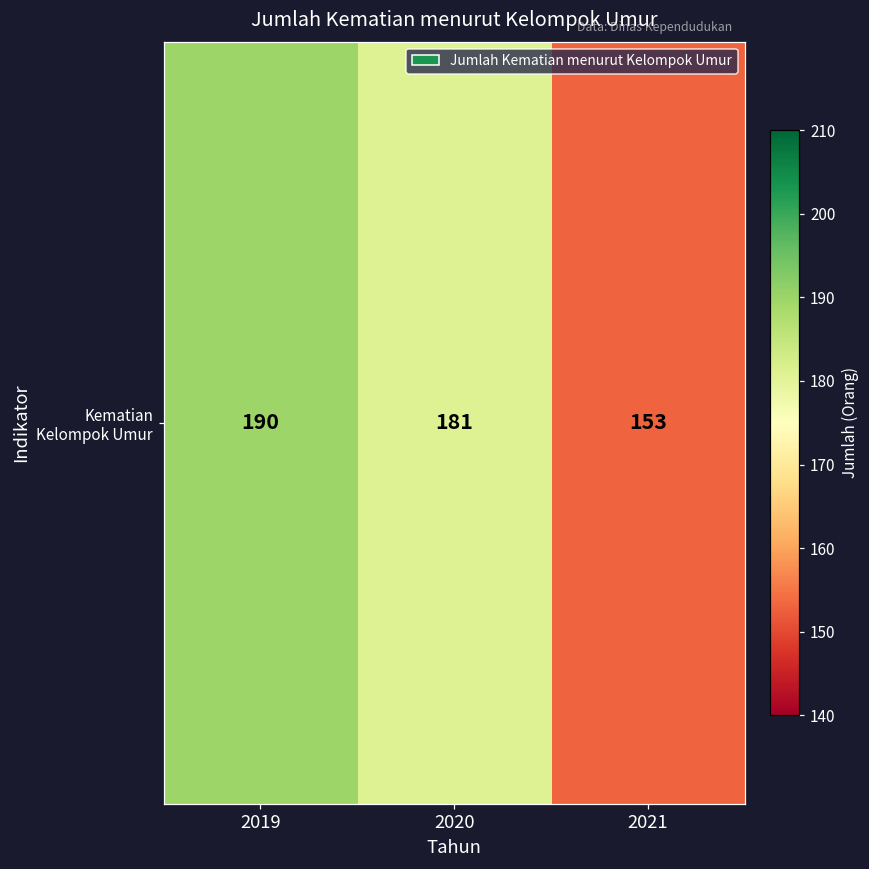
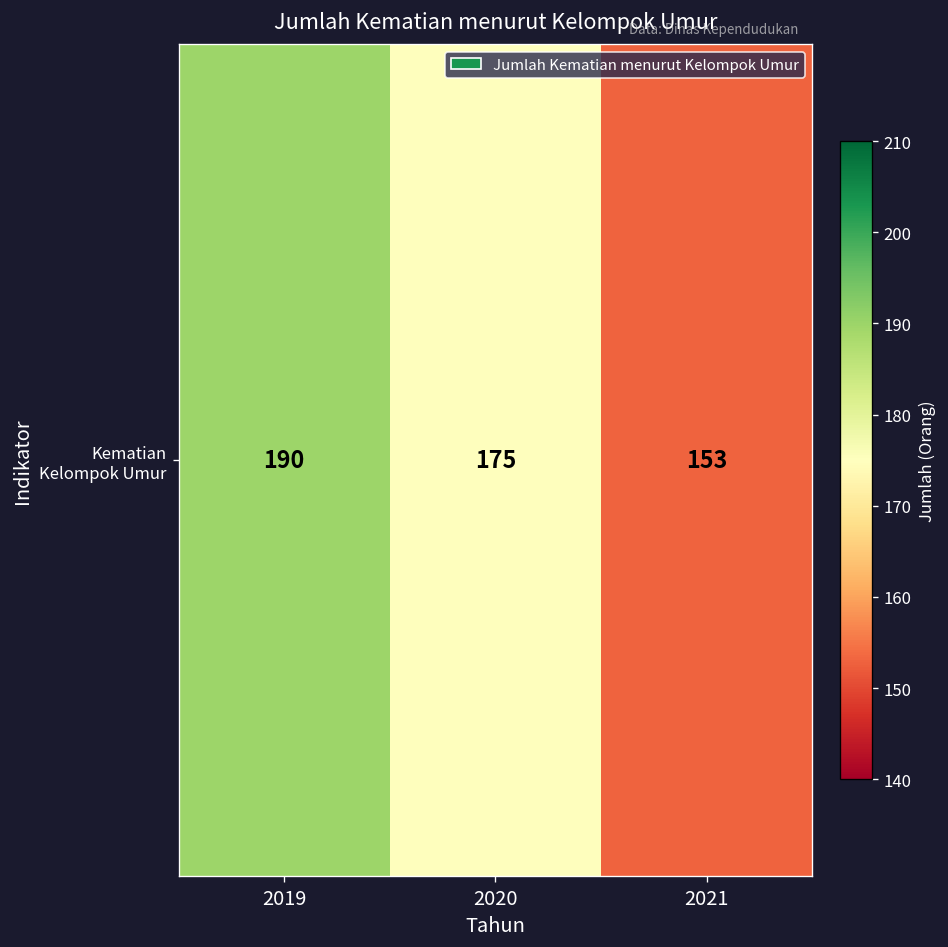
  {
    "Kematian Kelompok Umur": {
      "2019": 190,
-     "2020": 181,
+     "2020": 175,
      "2021": 153
    }
  }
